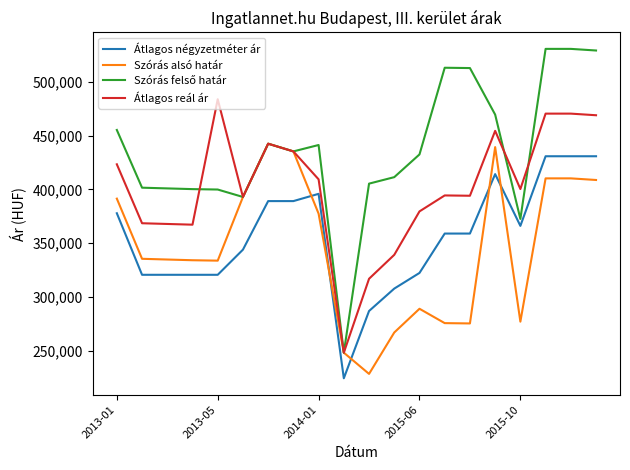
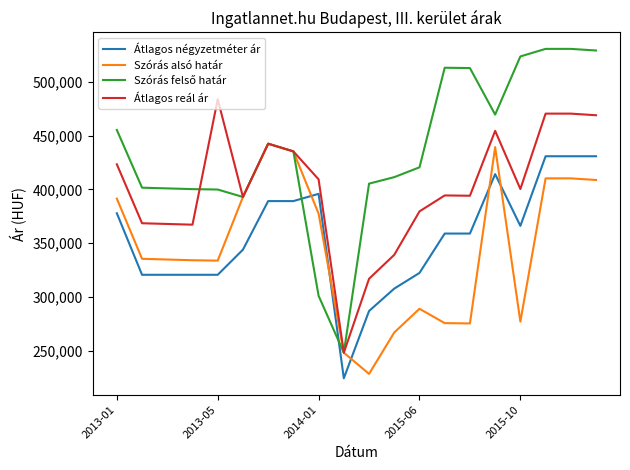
  {
    "Átlagos négyzetméter ár": {
      "2013-01": "378,000",
      "2013-05": "321,000",
      "2014-01": "396,000",
      "2015-06": "322,000",
      "2015-10": "366,000"
    },
    "Szórás alsó határ": {
      "2013-01": "391,000",
      "2013-05": "334,000",
      "2014-01": "377,000",
      "2015-06": "289,000",
      "2015-10": "277,000"
    },
    "Szórás felső határ": {
      "2013-01": "455,000",
      "2013-05": "400,000",
-     "2014-01": "441,000",
-     "2015-06": "433,000",
-     "2015-10": "373,000"
+     "2014-01": "301,000",
+     "2015-06": "421,000",
+     "2015-10": "524,000"
    },
    "Átlagos reál ár": {
      "2013-01": "423,000",
      "2014-01": "409,000",
      "2015-06": "380,000",
      "2015-10": "400,000"
    }
  }
